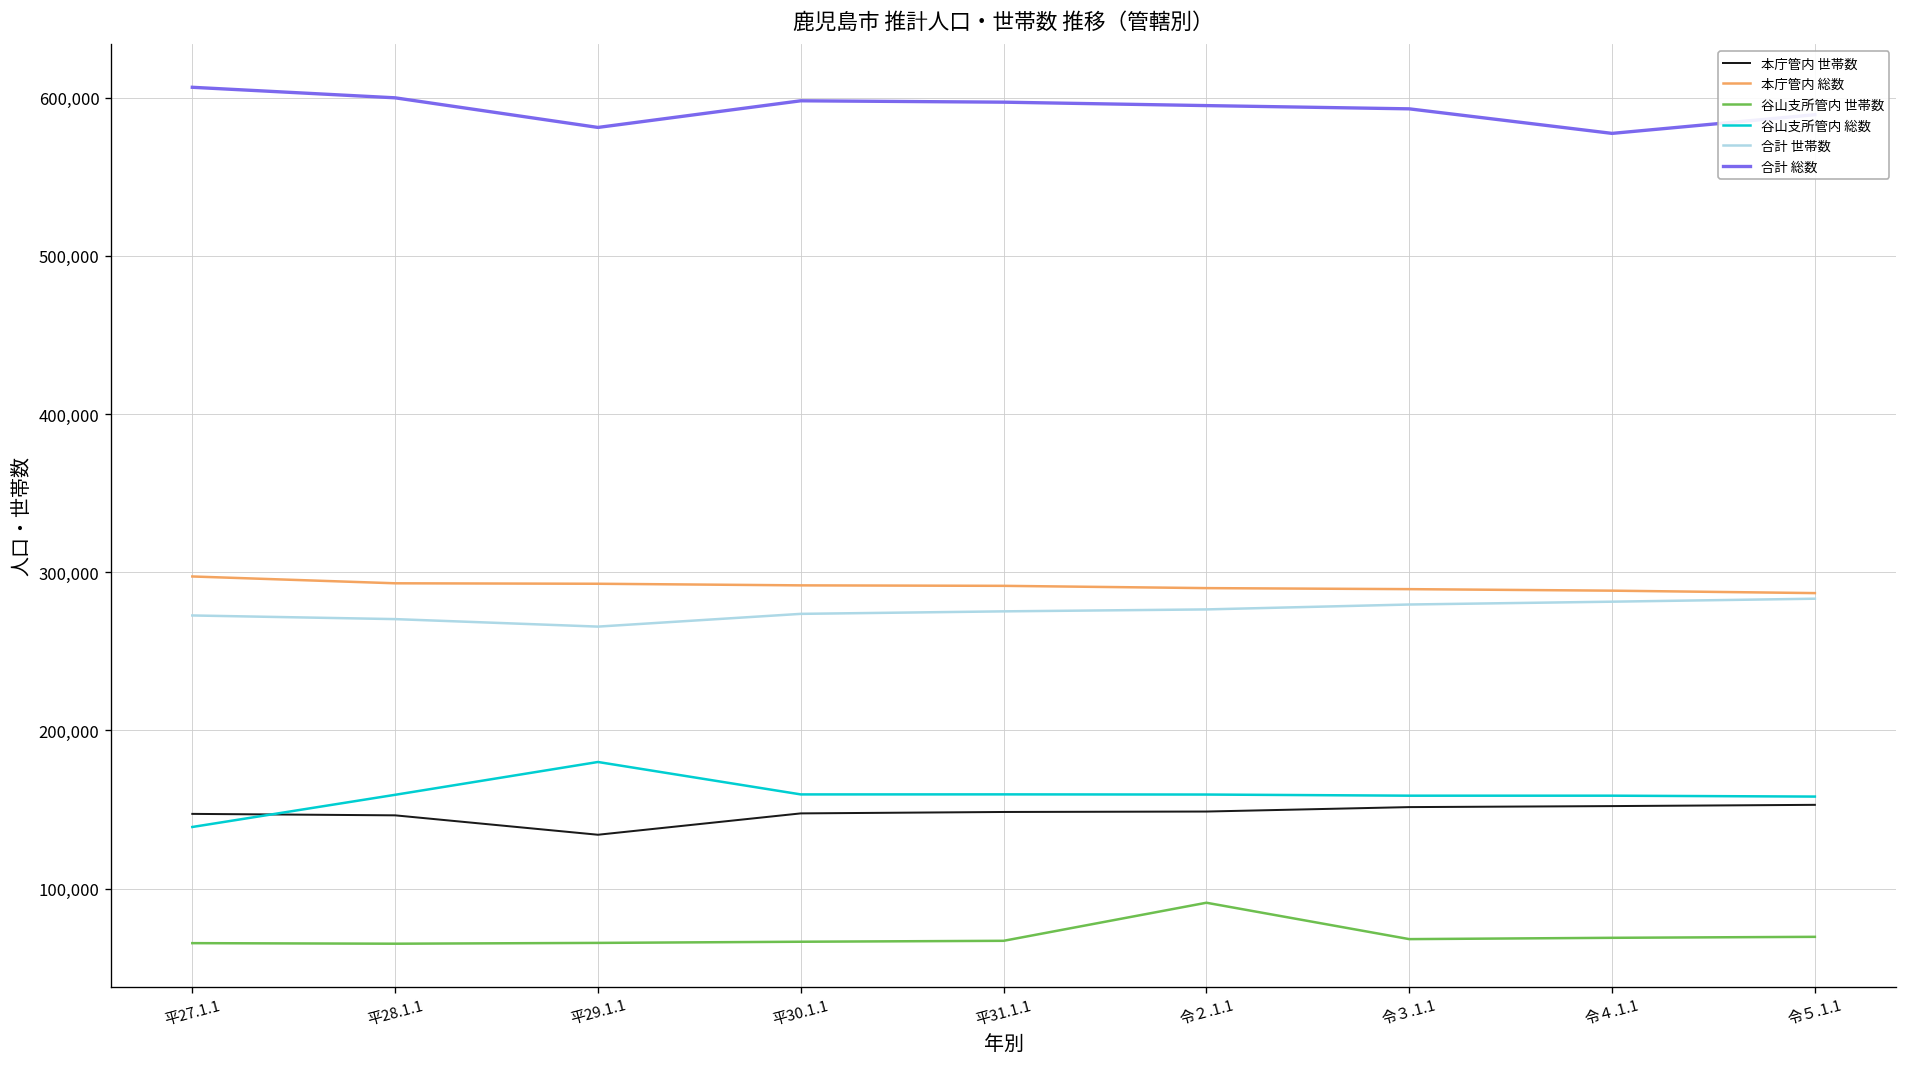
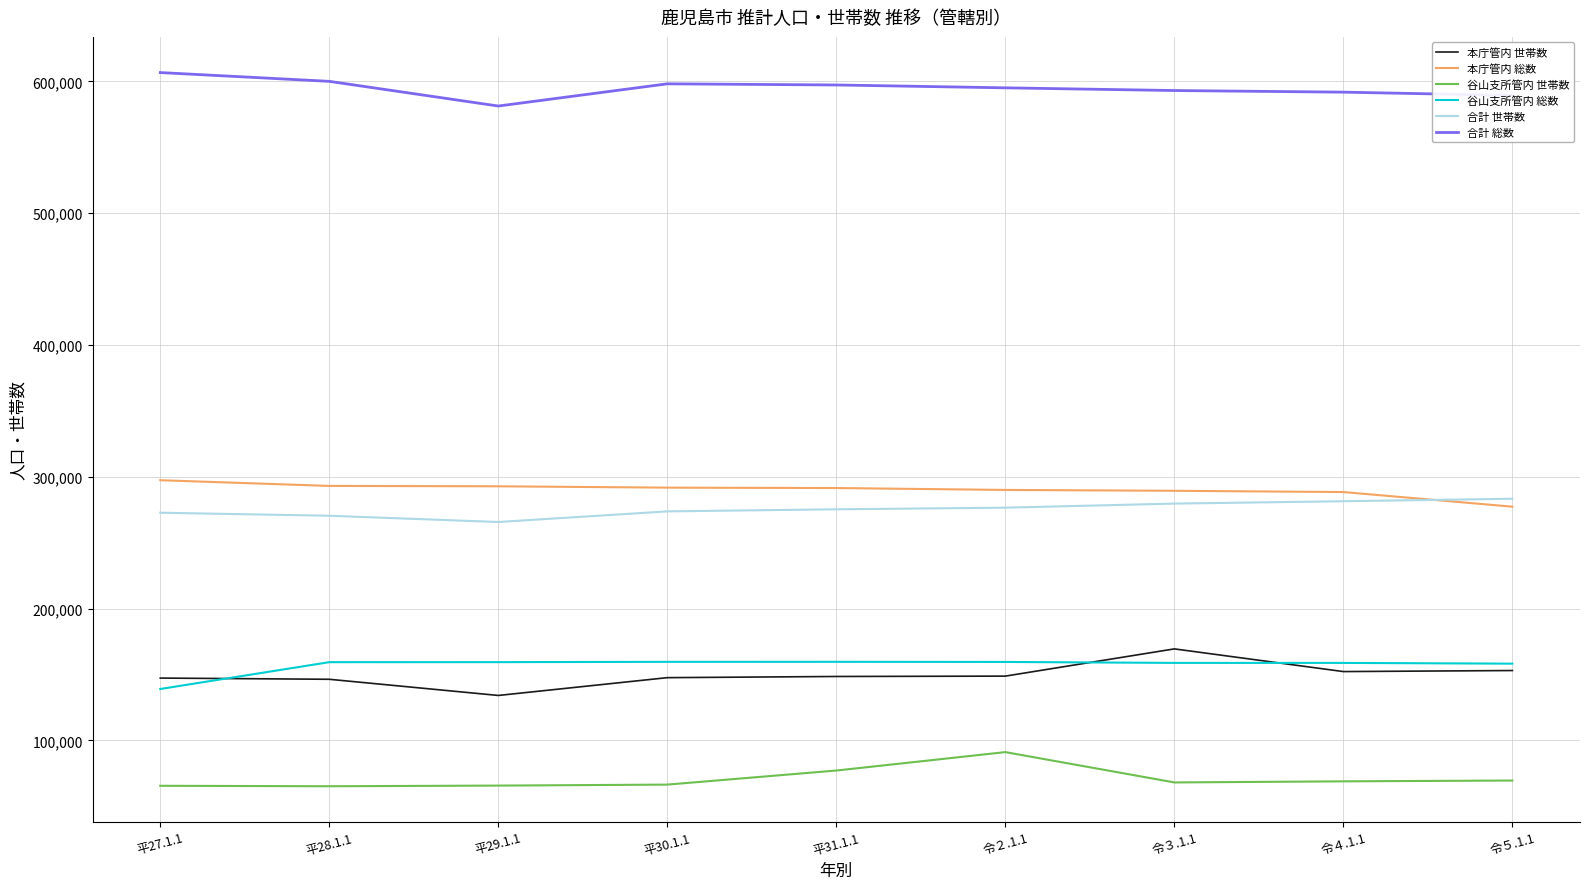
  {
    "本庁管内 世帯数": {
      "平27.1.1": "147,000",
      "平28.1.1": "146,000",
      "平29.1.1": "134,000",
      "平30.1.1": "148,000",
      "平31.1.1": "148,000",
      "令２.1.1": "149,000",
-     "令３.1.1": "152,000",
+     "令３.1.1": "169,000",
      "令４.1.1": "152,000",
      "令５.1.1": "153,000"
    },
    "本庁管内 総数": {
      "平27.1.1": "297,000",
      "平28.1.1": "293,000",
      "平29.1.1": "293,000",
      "平30.1.1": "292,000",
      "平31.1.1": "291,000",
      "令２.1.1": "290,000",
      "令３.1.1": "289,000",
      "令４.1.1": "288,000",
-     "令５.1.1": "287,000"
+     "令５.1.1": "277,000"
    },
    "谷山支所管内 世帯数": {
      "平27.1.1": "66,000",
      "平28.1.1": "65,000",
      "平29.1.1": "66,000",
      "平30.1.1": "66,000",
-     "平31.1.1": "67,000",
+     "平31.1.1": "77,000",
      "令２.1.1": "91,000",
      "令３.1.1": "68,000",
      "令４.1.1": "69,000",
      "令５.1.1": "70,000"
    },
    "谷山支所管内 総数": {
      "平27.1.1": "139,000",
      "平28.1.1": "159,000",
-     "平29.1.1": "180,000",
+     "平29.1.1": "159,000",
      "平30.1.1": "160,000",
      "平31.1.1": "160,000",
      "令２.1.1": "159,000",
      "令３.1.1": "159,000",
      "令４.1.1": "159,000",
      "令５.1.1": "158,000"
    },
    "合計 世帯数": {
      "平27.1.1": "273,000",
      "平28.1.1": "270,000",
      "平29.1.1": "266,000",
      "平30.1.1": "274,000",
      "平31.1.1": "275,000",
      "令２.1.1": "277,000",
      "令３.1.1": "280,000",
      "令４.1.1": "281,000",
      "令５.1.1": "283,000"
    },
    "合計 総数": {
      "平27.1.1": "607,000",
      "平28.1.1": "600,000",
      "平29.1.1": "581,000",
      "平30.1.1": "598,000",
      "平31.1.1": "597,000",
      "令２.1.1": "595,000",
      "令３.1.1": "593,000",
-     "令４.1.1": "577,000"
+     "令４.1.1": "592,000"
    }
  }
